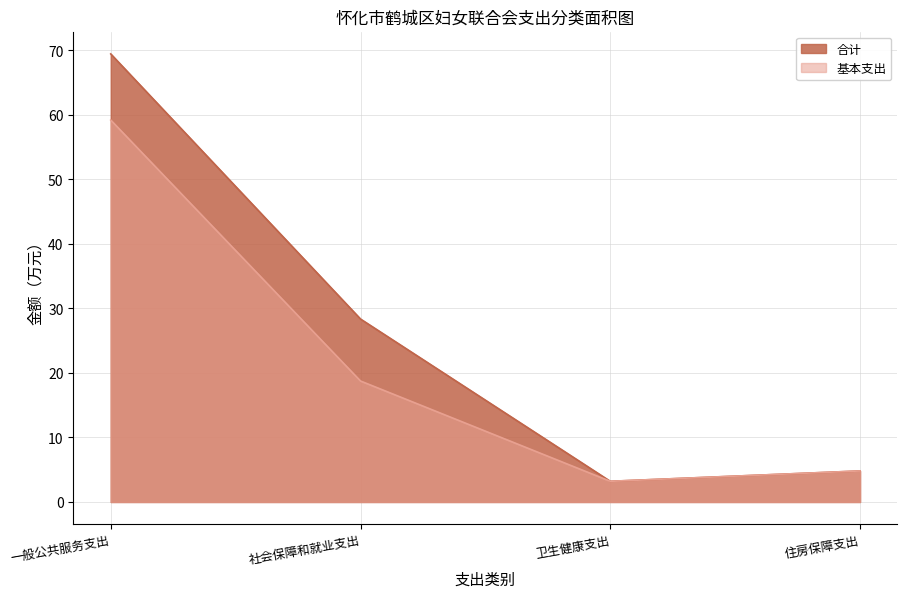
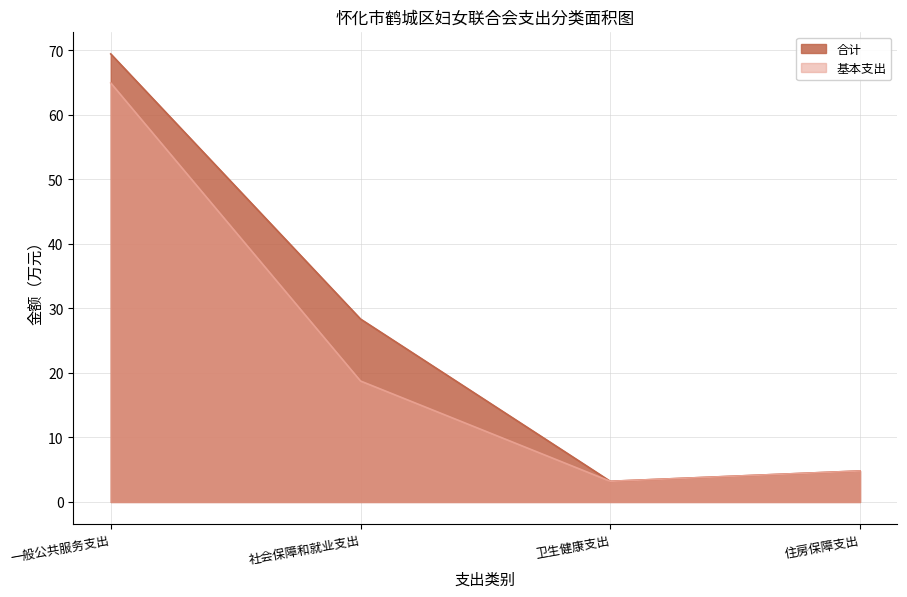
  {
    "合计": {
      "一般公共服务支出": 69,
      "社会保障和就业支出": 28
    },
    "基本支出": {
-     "一般公共服务支出": 59,
+     "一般公共服务支出": 65,
      "社会保障和就业支出": 19
    }
  }
